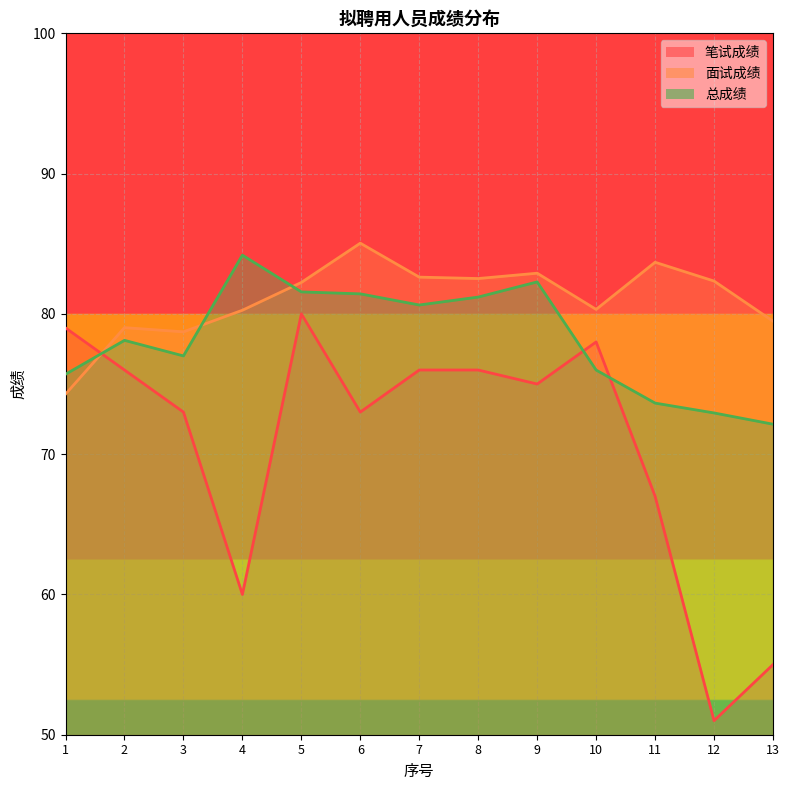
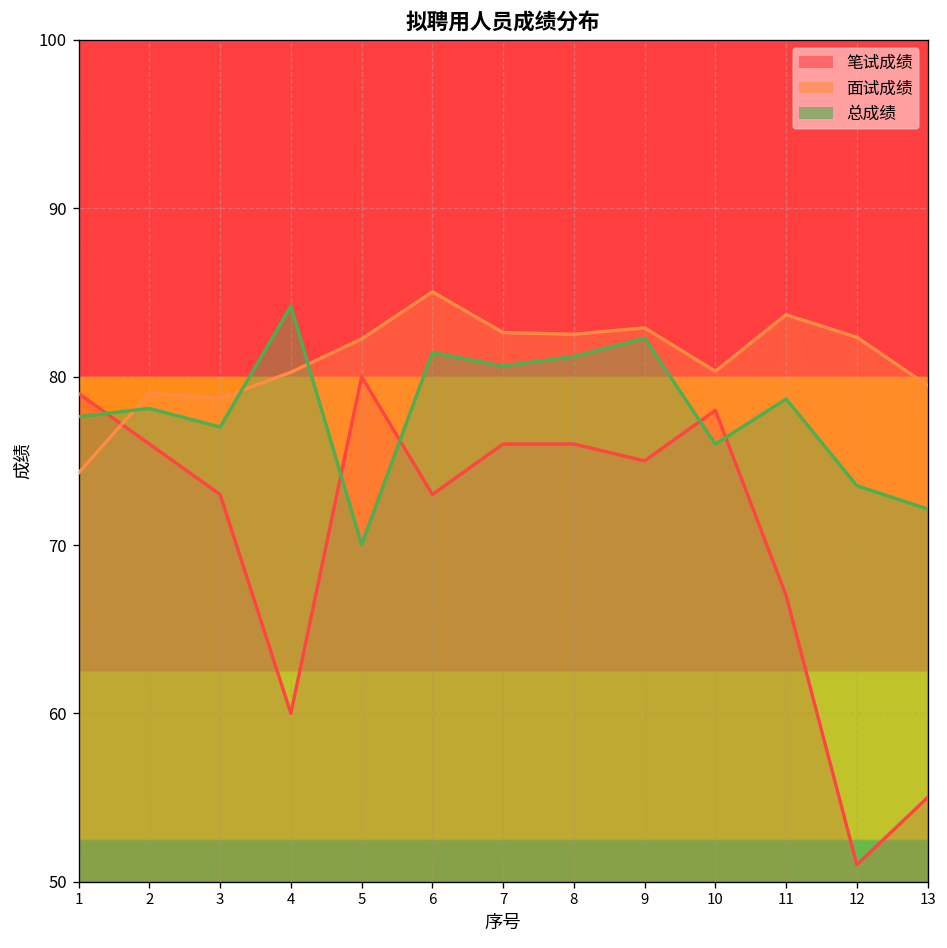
  {
    "总成绩": {
-     "1": 75.7,
+     "1": 77.6,
      "2": 78.1,
      "3": 77.0,
      "4": 84.2,
-     "5": 81.6,
+     "5": 70.0,
      "6": 81.4,
      "7": 80.6,
      "8": 81.2,
      "9": 82.3,
      "10": 76.0,
-     "11": 73.6,
-     "12": 72.9,
+     "11": 78.7,
+     "12": 73.5,
      "13": 72.1
    }
  }
